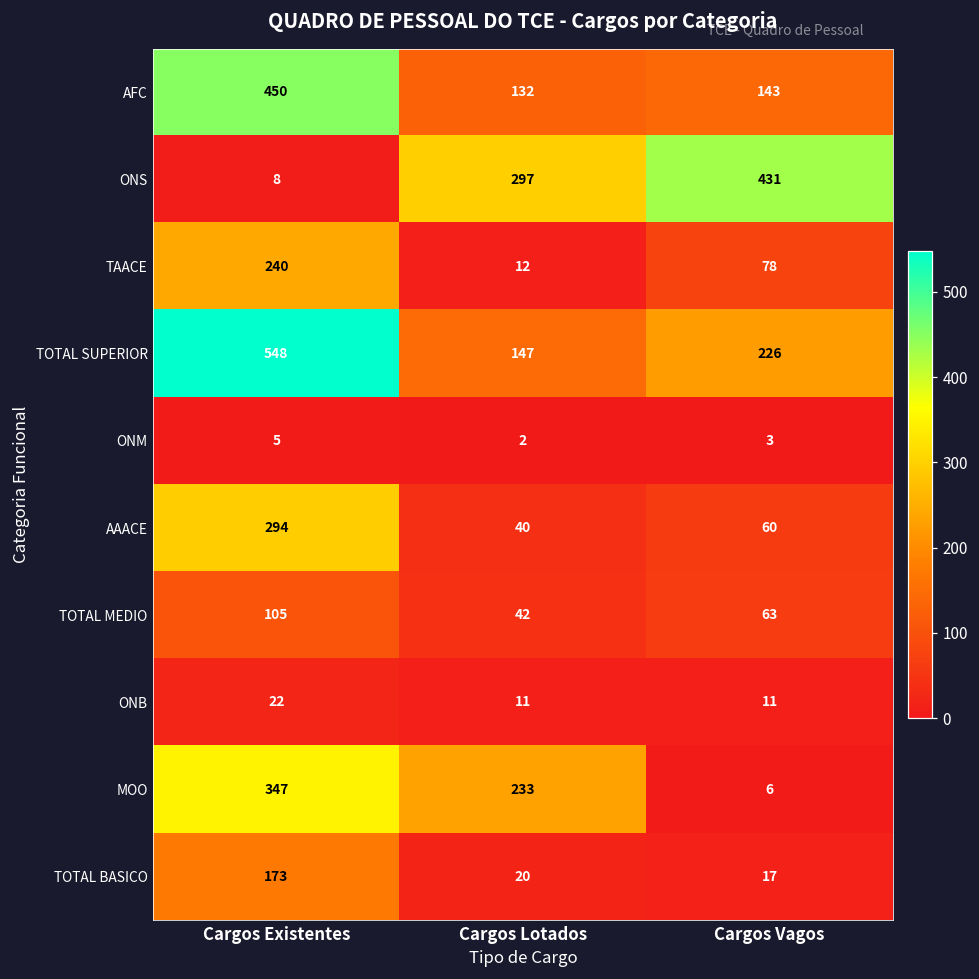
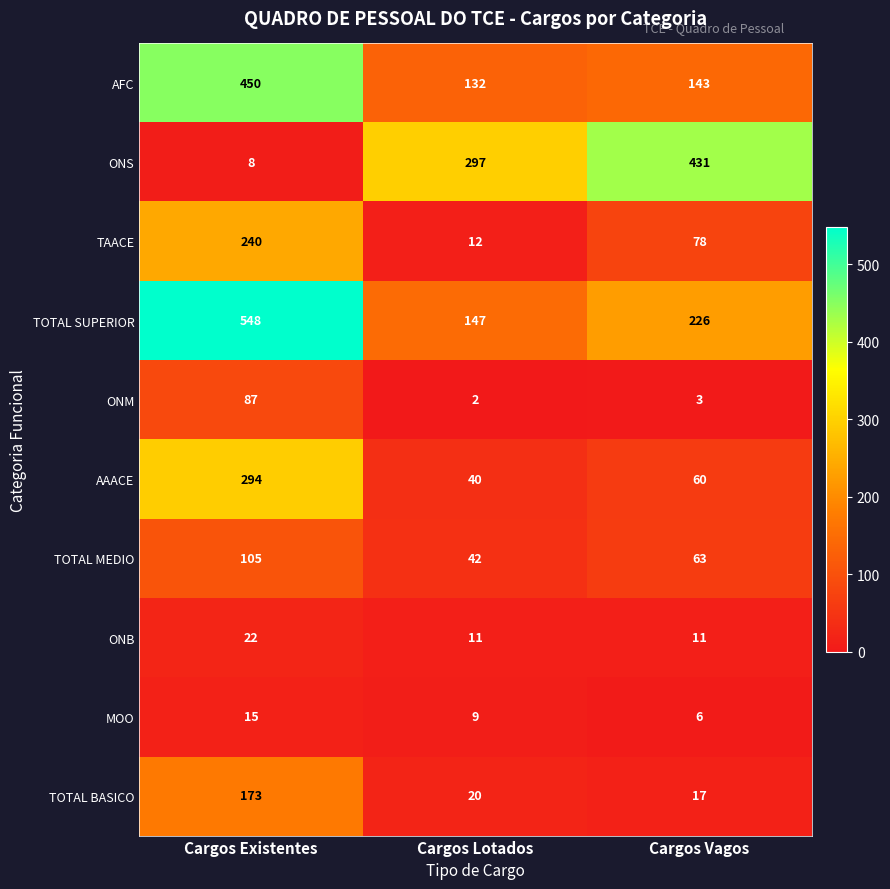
  {
    "AFC": {
      "Cargos Existentes": 450,
      "Cargos Lotados": 132,
      "Cargos Vagos": 143
    },
    "ONS": {
      "Cargos Existentes": 8,
      "Cargos Lotados": 297,
      "Cargos Vagos": 431
    },
    "TAACE": {
      "Cargos Existentes": 240,
      "Cargos Lotados": 12,
      "Cargos Vagos": 78
    },
    "TOTAL SUPERIOR": {
      "Cargos Existentes": 548,
      "Cargos Lotados": 147,
      "Cargos Vagos": 226
    },
    "ONM": {
-     "Cargos Existentes": 5,
+     "Cargos Existentes": 87,
      "Cargos Lotados": 2,
      "Cargos Vagos": 3
    },
    "AAACE": {
      "Cargos Existentes": 294,
      "Cargos Lotados": 40,
      "Cargos Vagos": 60
    },
    "TOTAL MEDIO": {
      "Cargos Existentes": 105,
      "Cargos Lotados": 42,
      "Cargos Vagos": 63
    },
    "ONB": {
      "Cargos Existentes": 22,
      "Cargos Lotados": 11,
      "Cargos Vagos": 11
    },
    "MOO": {
-     "Cargos Existentes": 347,
-     "Cargos Lotados": 233,
+     "Cargos Existentes": 15,
+     "Cargos Lotados": 9,
      "Cargos Vagos": 6
    },
    "TOTAL BASICO": {
      "Cargos Existentes": 173,
      "Cargos Lotados": 20,
      "Cargos Vagos": 17
    }
  }
